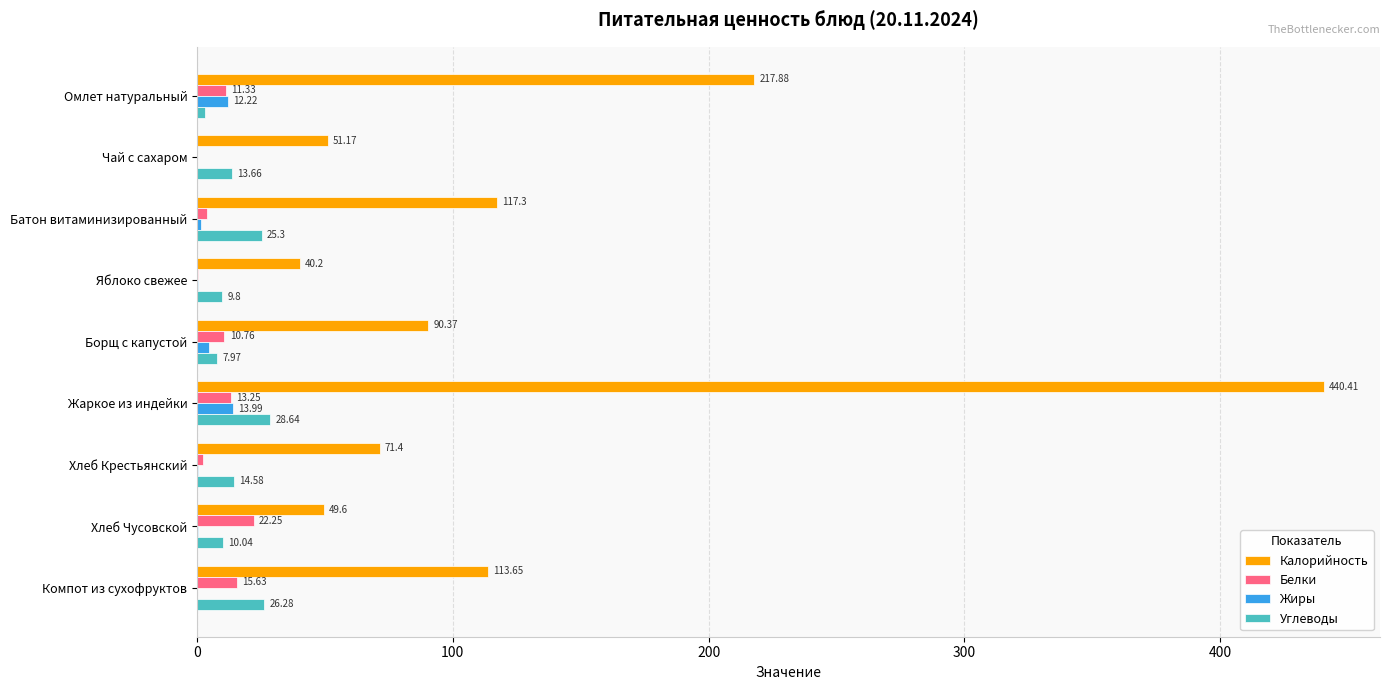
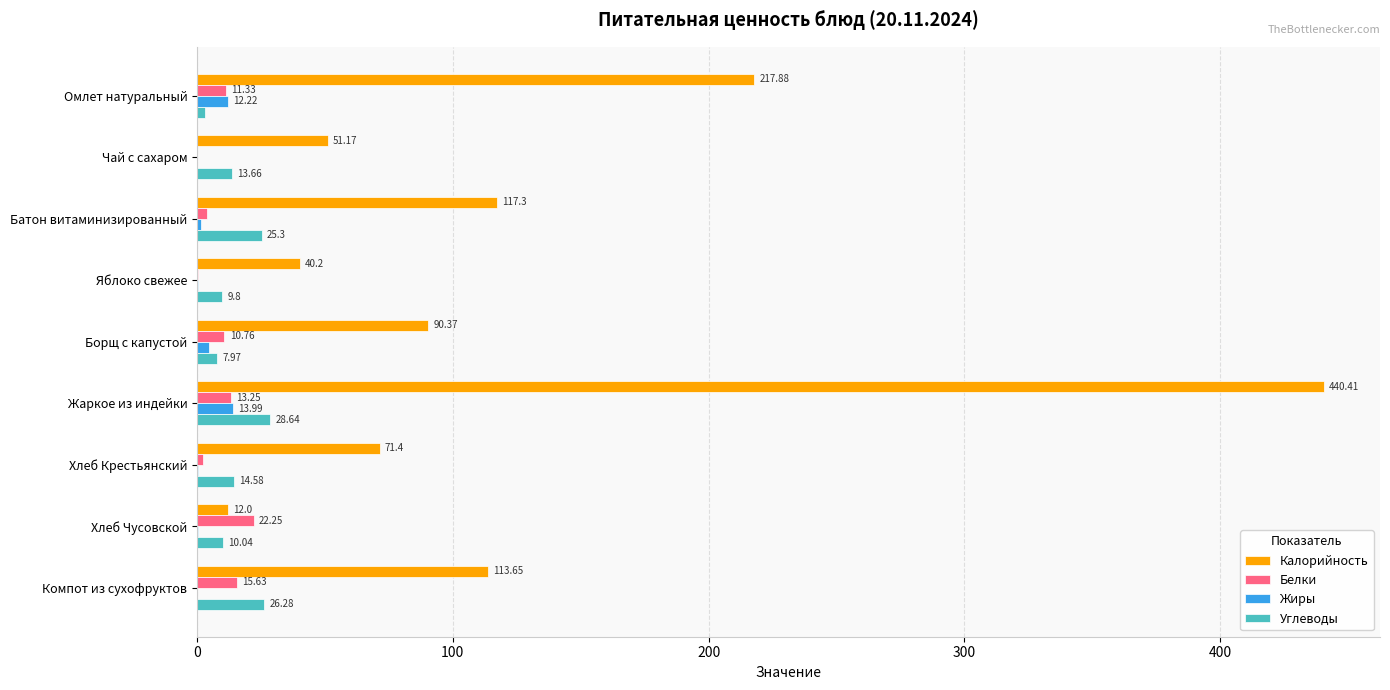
  {
    "Калорийность": {
      "Омлет натуральный": 217.88,
      "Чай с сахаром": 51.17,
      "Батон витаминизированный": 117.3,
      "Яблоко свежее": 40.2,
      "Борщ с капустой": 90.37,
      "Жаркое из индейки": 440.41,
      "Хлеб Крестьянский": 71.4,
-     "Хлеб Чусовской": 49.6,
+     "Хлеб Чусовской": 12.0,
      "Компот из сухофруктов": 113.65
    },
    "Белки": {
      "Омлет натуральный": 11.33,
      "Борщ с капустой": 10.76,
      "Жаркое из индейки": 13.25,
      "Хлеб Чусовской": 22.25,
      "Компот из сухофруктов": 15.63
    }
  }
